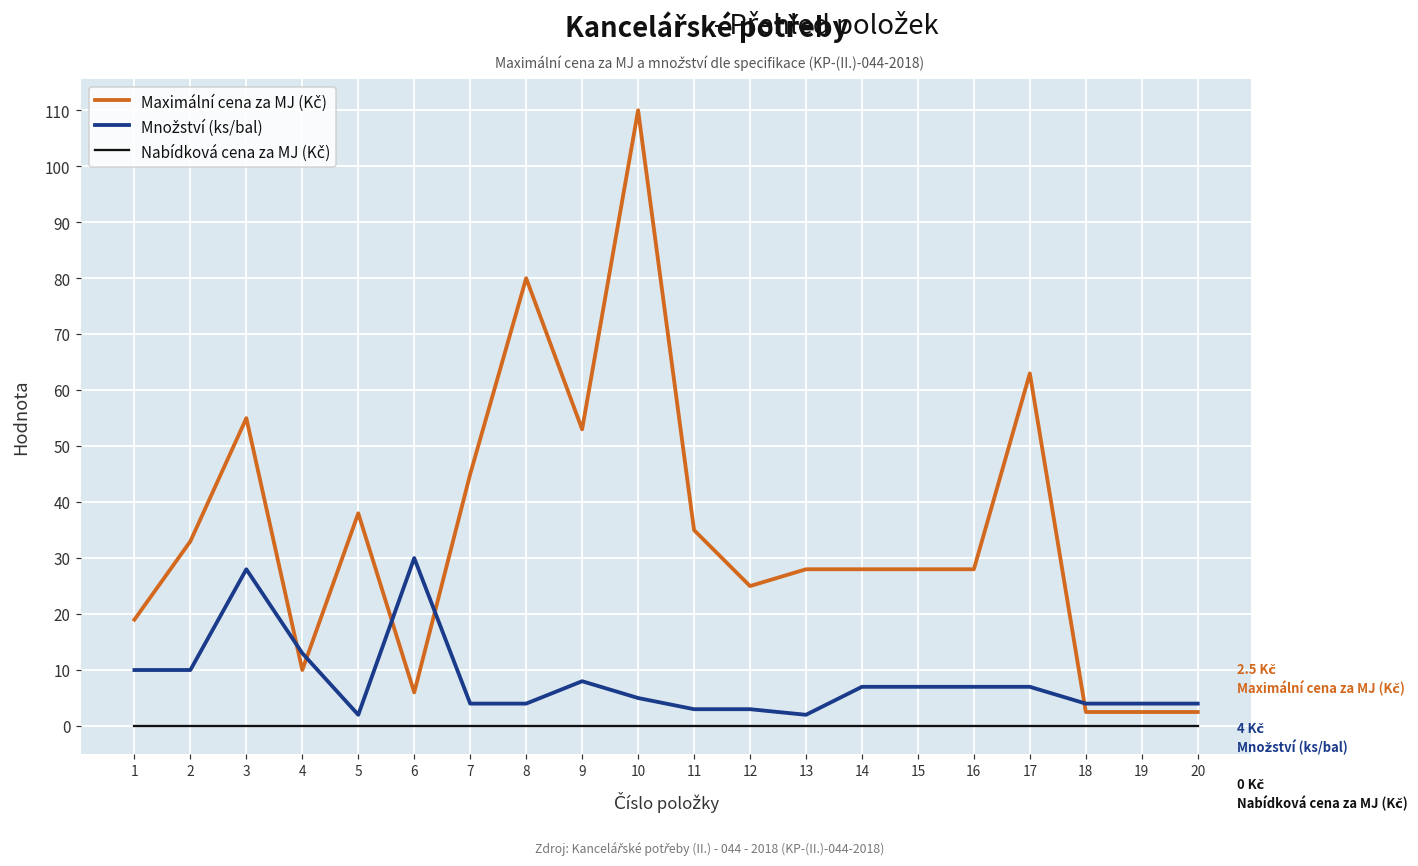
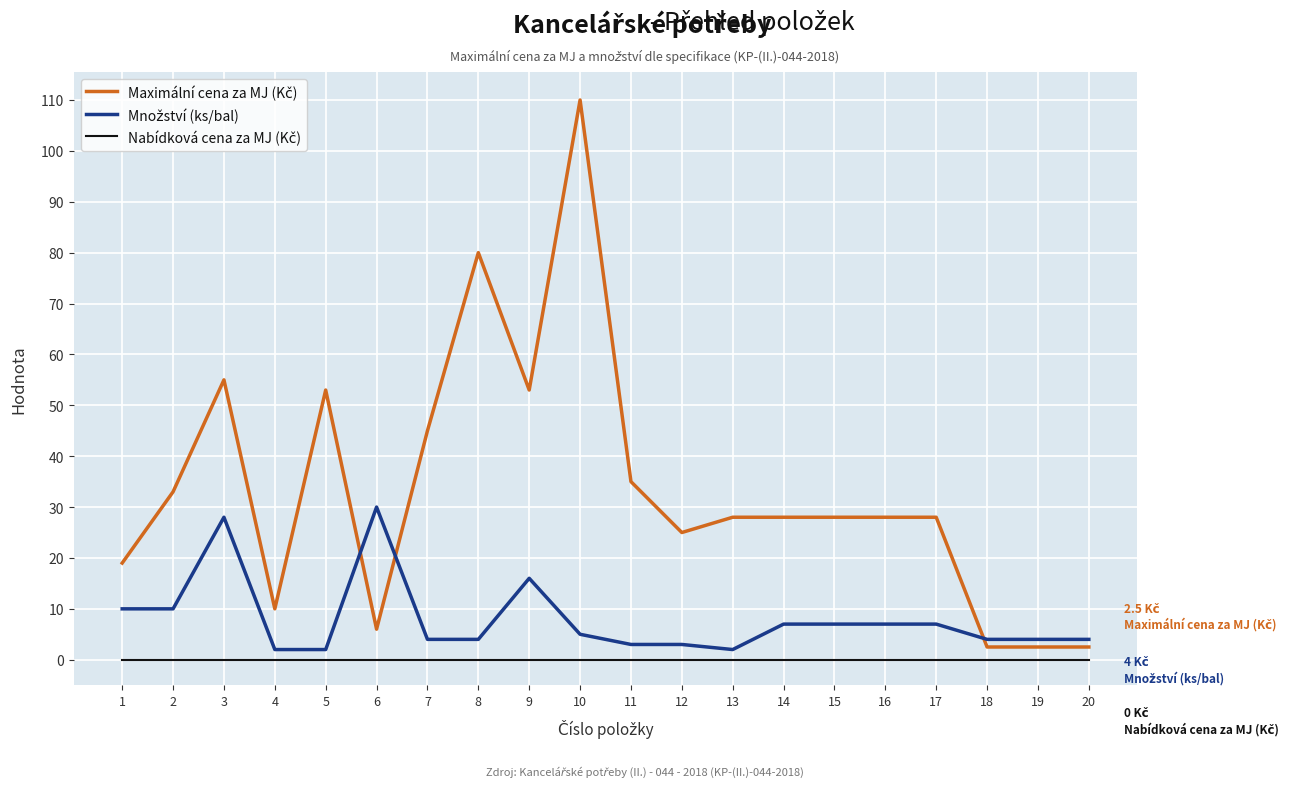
  {
    "Maximální cena za MJ (Kč)": {
      "1": 19,
      "2": 33,
      "3": 55,
      "4": 10,
-     "5": 38,
+     "5": 53,
      "6": 6,
      "7": 45,
      "8": 80,
      "9": 53,
      "10": 110,
      "11": 35,
      "12": 25,
      "13": 28,
      "14": 28,
      "15": 28,
      "16": 28,
-     "17": 63,
+     "17": 28,
      "18": 3,
      "19": 3,
      "20": 3
    },
    "Množství (ks/bal)": {
      "1": 10,
      "2": 10,
      "3": 28,
-     "4": 13,
+     "4": 2,
      "5": 2,
      "6": 30,
      "7": 4,
      "8": 4,
-     "9": 8,
+     "9": 16,
      "10": 5,
      "11": 3,
      "12": 3,
      "13": 2,
      "14": 7,
      "15": 7,
      "16": 7,
      "17": 7,
      "18": 4,
      "19": 4,
      "20": 4
    },
    "Nabídková cena za MJ (Kč)": {
      "1": 0,
      "2": 0,
      "3": 0,
      "4": 0,
      "5": 0,
      "6": 0,
      "7": 0,
      "8": 0,
      "9": 0,
      "10": 0,
      "11": 0,
      "12": 0,
      "13": 0,
      "14": 0,
      "15": 0,
      "16": 0,
      "17": 0,
      "18": 0,
      "19": 0,
      "20": 0
    }
  }
